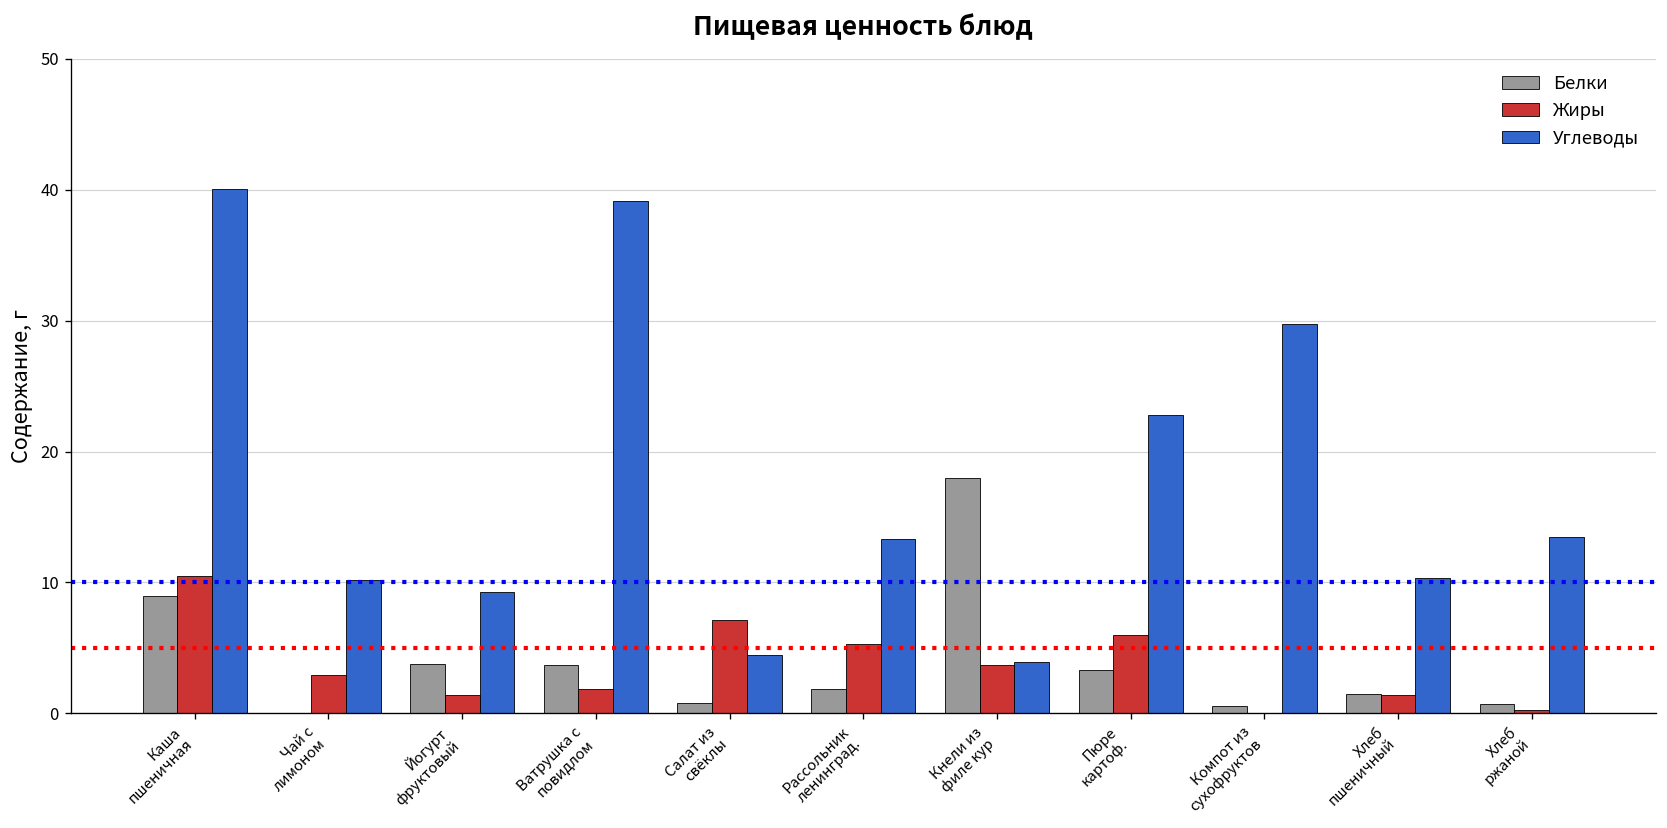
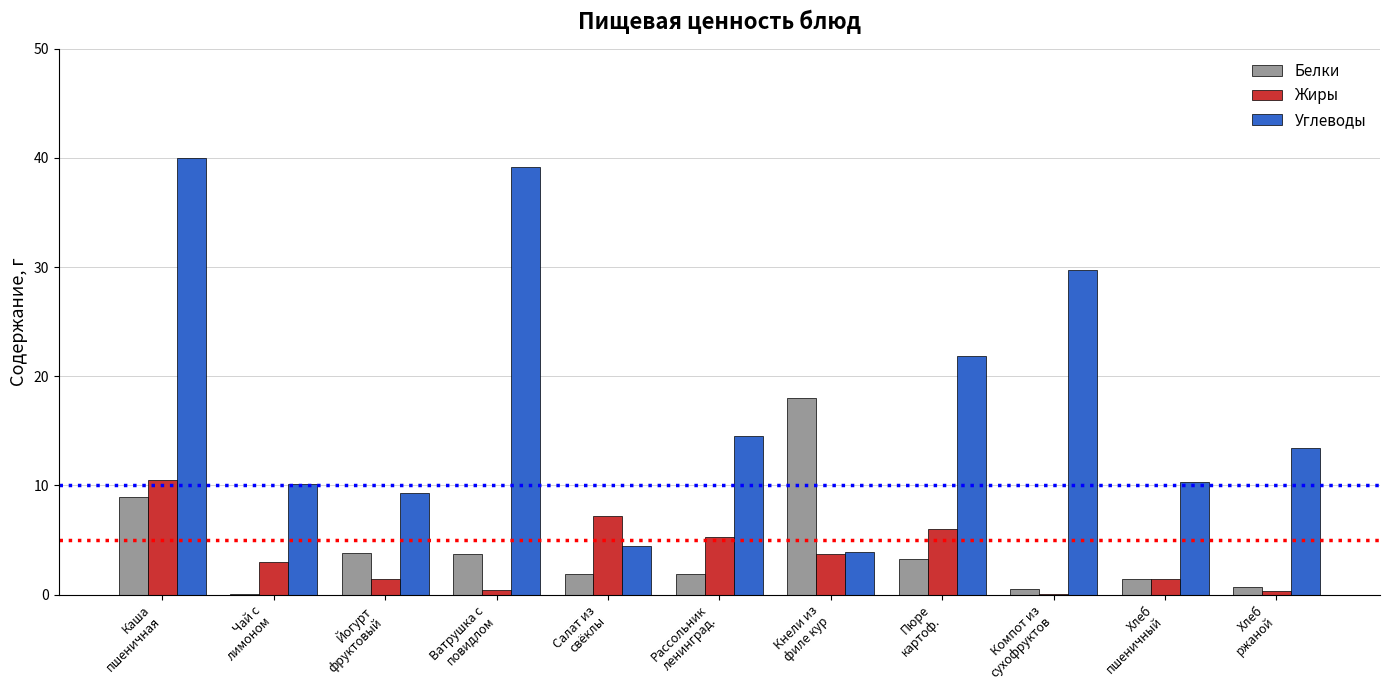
  {
    "Белки": {
      "Каша пшеничная": 9.0,
      "Йогурт фруктовый": 3.8,
      "Ватрушка с повидлом": 3.7,
-     "Салат из свёклы": 0.8,
+     "Салат из свёклы": 1.9,
      "Рассольник ленинград.": 1.9,
      "Кнели из филе кур": 18.0,
      "Пюре картоф.": 3.3,
      "Компот из сухофруктов": 0.6,
      "Хлеб пшеничный": 1.5,
      "Хлеб ржаной": 0.7
    },
    "Жиры": {
      "Каша пшеничная": 10.5,
      "Чай с лимоном": 2.9,
      "Йогурт фруктовый": 1.4,
-     "Ватрушка с повидлом": 1.9,
+     "Ватрушка с повидлом": 0.4,
      "Салат из свёклы": 7.2,
      "Рассольник ленинград.": 5.3,
      "Кнели из филе кур": 3.7,
      "Пюре картоф.": 6.0,
      "Хлеб пшеничный": 1.4,
      "Хлеб ржаной": 0.3
    },
    "Углеводы": {
      "Каша пшеничная": 40.0,
      "Чай с лимоном": 10.2,
      "Йогурт фруктовый": 9.3,
      "Ватрушка с повидлом": 39.1,
      "Салат из свёклы": 4.4,
-     "Рассольник ленинград.": 13.3,
+     "Рассольник ленинград.": 14.5,
      "Кнели из филе кур": 3.9,
-     "Пюре картоф.": 22.8,
+     "Пюре картоф.": 21.9,
      "Компот из сухофруктов": 29.7,
      "Хлеб пшеничный": 10.4,
      "Хлеб ржаной": 13.4
    }
  }
